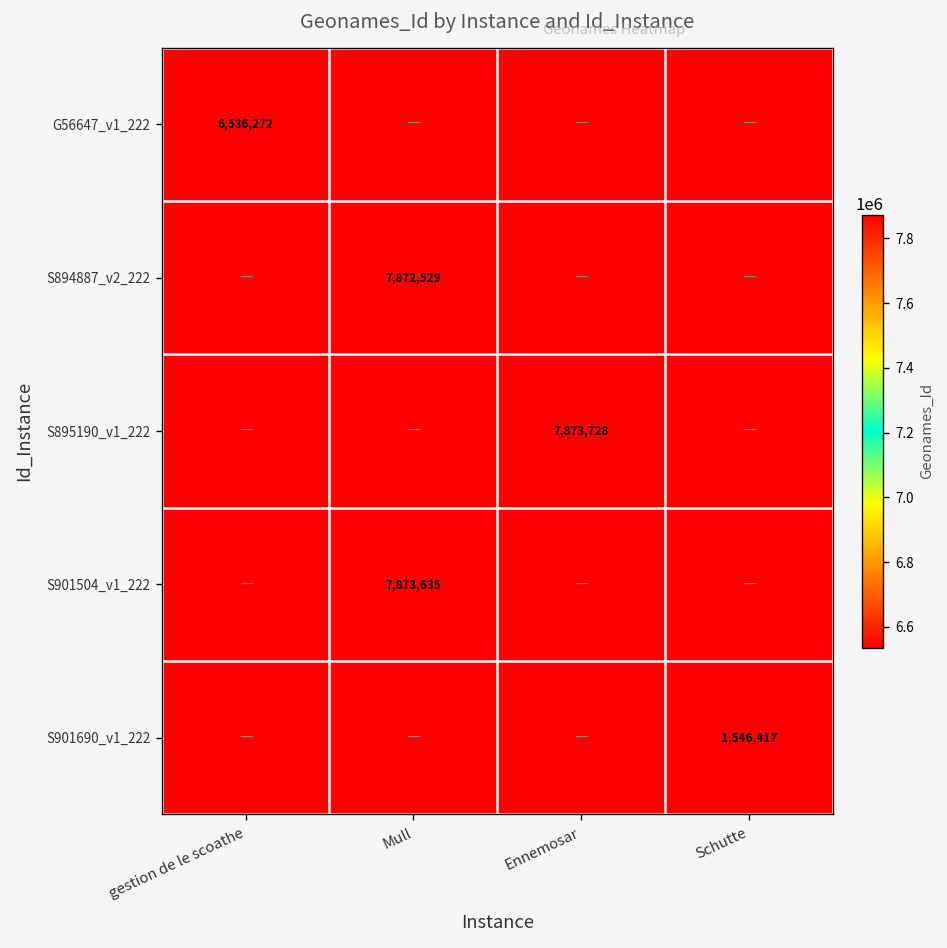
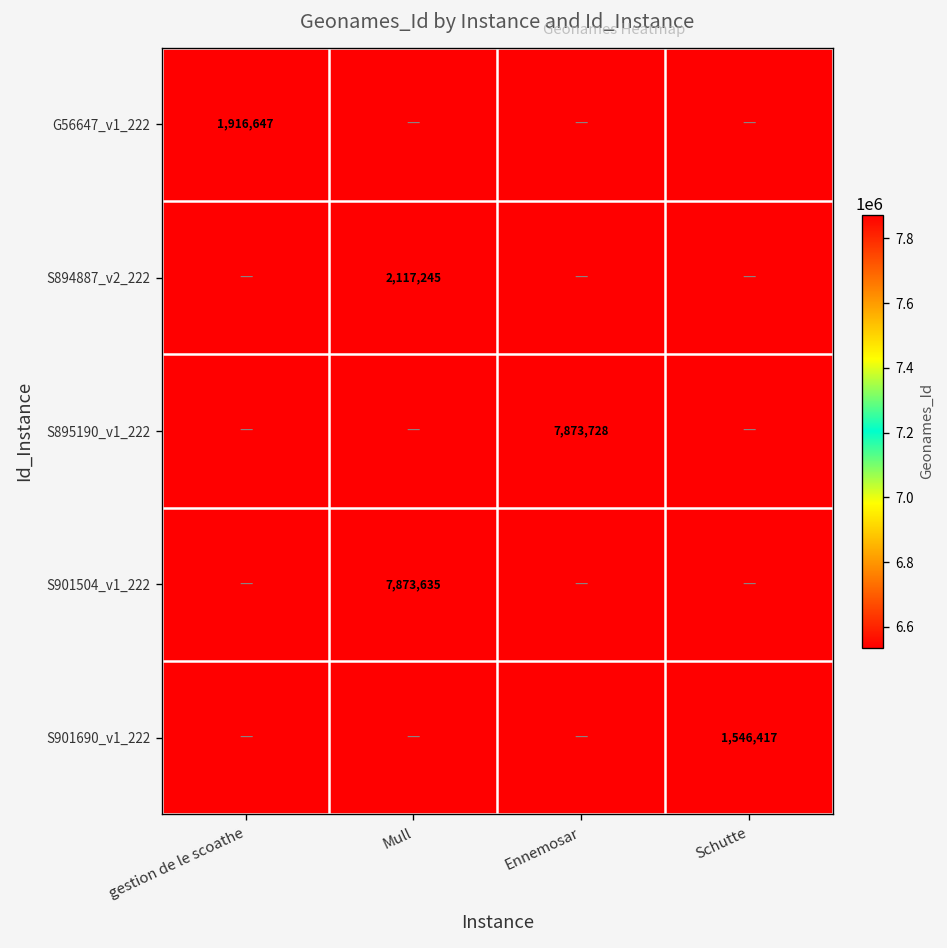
  {
    "G56647_v1_222": {
-     "gestion de le scoathe": "6,536,272"
+     "gestion de le scoathe": "1,916,647"
    },
    "S894887_v2_222": {
-     "Mull": "7,872,529"
+     "Mull": "2,117,245"
    },
    "S895190_v1_222": {
      "Ennemosar": "7,873,728"
    },
    "S901504_v1_222": {
      "Mull": "7,873,635"
    },
    "S901690_v1_222": {
      "Schutte": "1,546,417"
    }
  }
